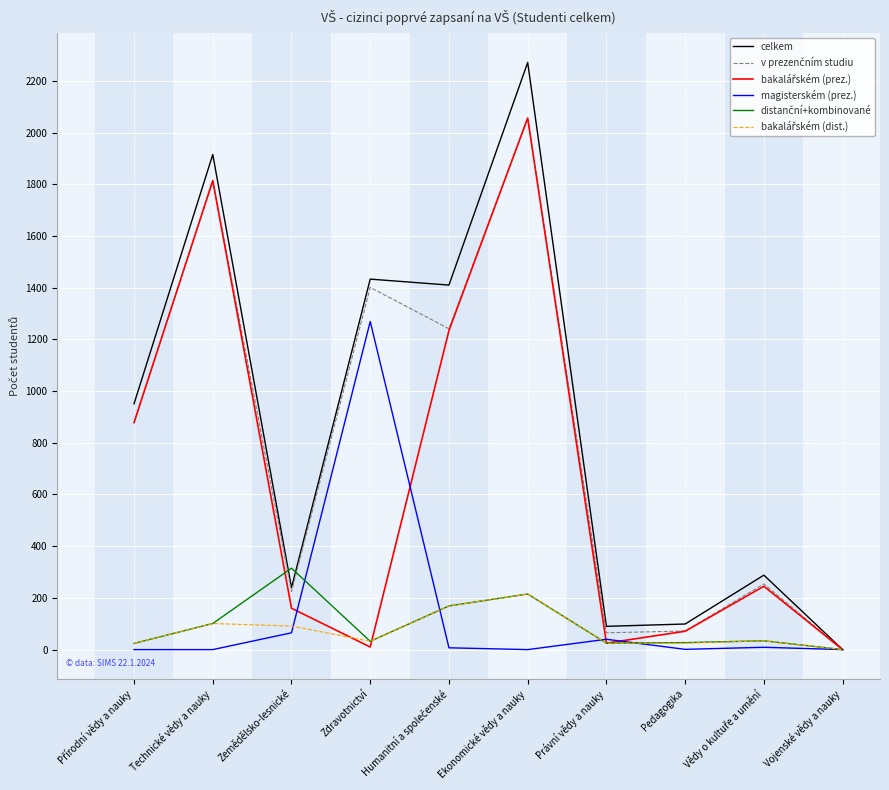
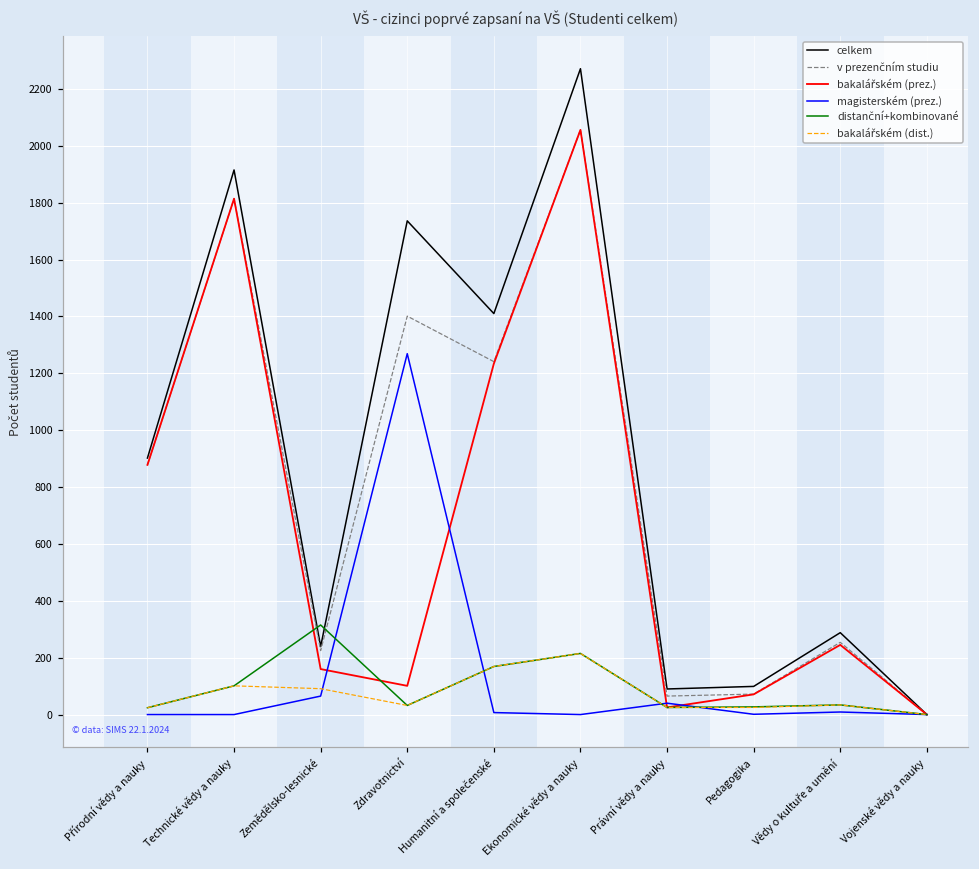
  {
    "celkem": {
-     "Přírodní vědy a nauky": 950,
+     "Přírodní vědy a nauky": 900,
      "Technické vědy a nauky": 1920,
      "Zemědělsko-lesnické": 240,
-     "Zdravotnictví": 1430,
+     "Zdravotnictví": 1740,
      "Humanitní a společenské": 1410,
      "Ekonomické vědy a nauky": 2270,
      "Právní vědy a nauky": 90,
      "Pedagogika": 100,
      "Vědy o kultuře a umění": 290
    },
    "v prezenčním studiu": {
      "Zemědělsko-lesnické": 230,
      "Zdravotnictví": 1400,
      "Právní vědy a nauky": 70
    },
    "bakalářském (prez.)": {
      "Zemědělsko-lesnické": 160,
-     "Zdravotnictví": 10
+     "Zdravotnictví": 100
    },
    "magisterském (prez.)": {
      "Technické vědy a nauky": 0,
      "Zemědělsko-lesnické": 70,
      "Zdravotnictví": 1270,
      "Humanitní a společenské": 10,
      "Ekonomické vědy a nauky": 0,
      "Právní vědy a nauky": 40,
      "Pedagogika": 0,
      "Vědy o kultuře a umění": 10
    },
    "distanční+kombinované": {
      "Zemědělsko-lesnické": 320
    },
    "bakalářském (dist.)": {
      "Zemědělsko-lesnické": 90
    }
  }
